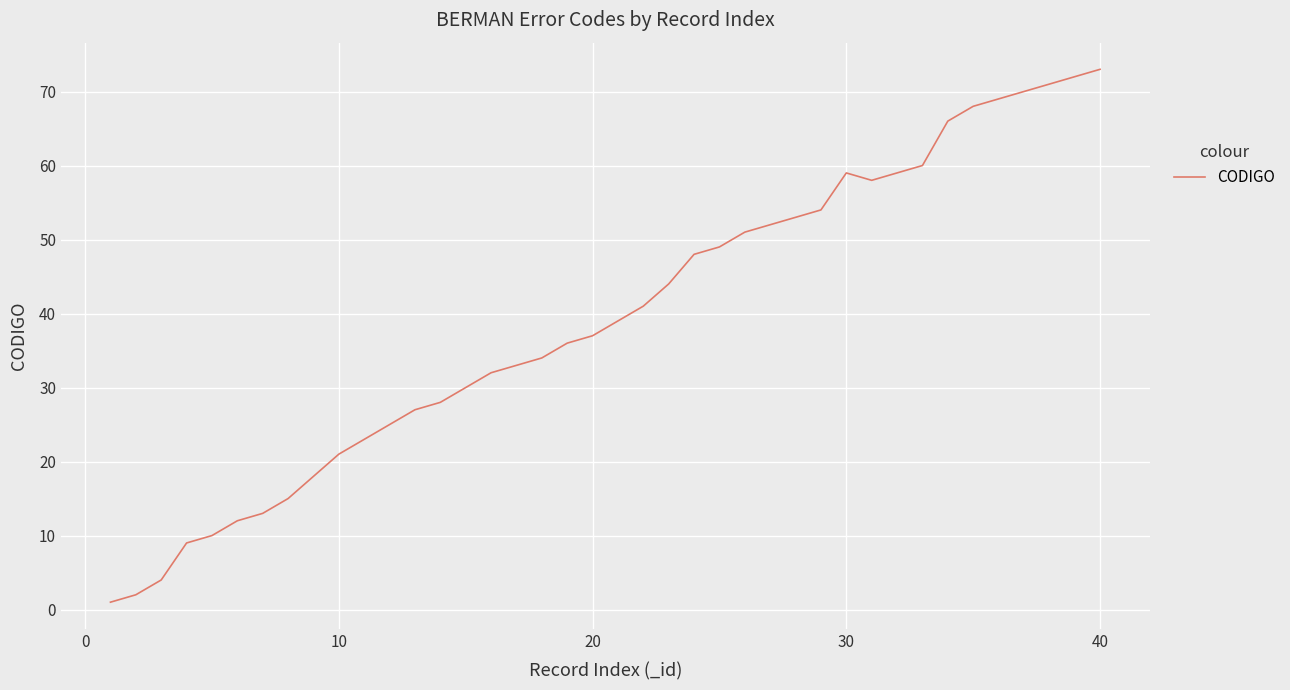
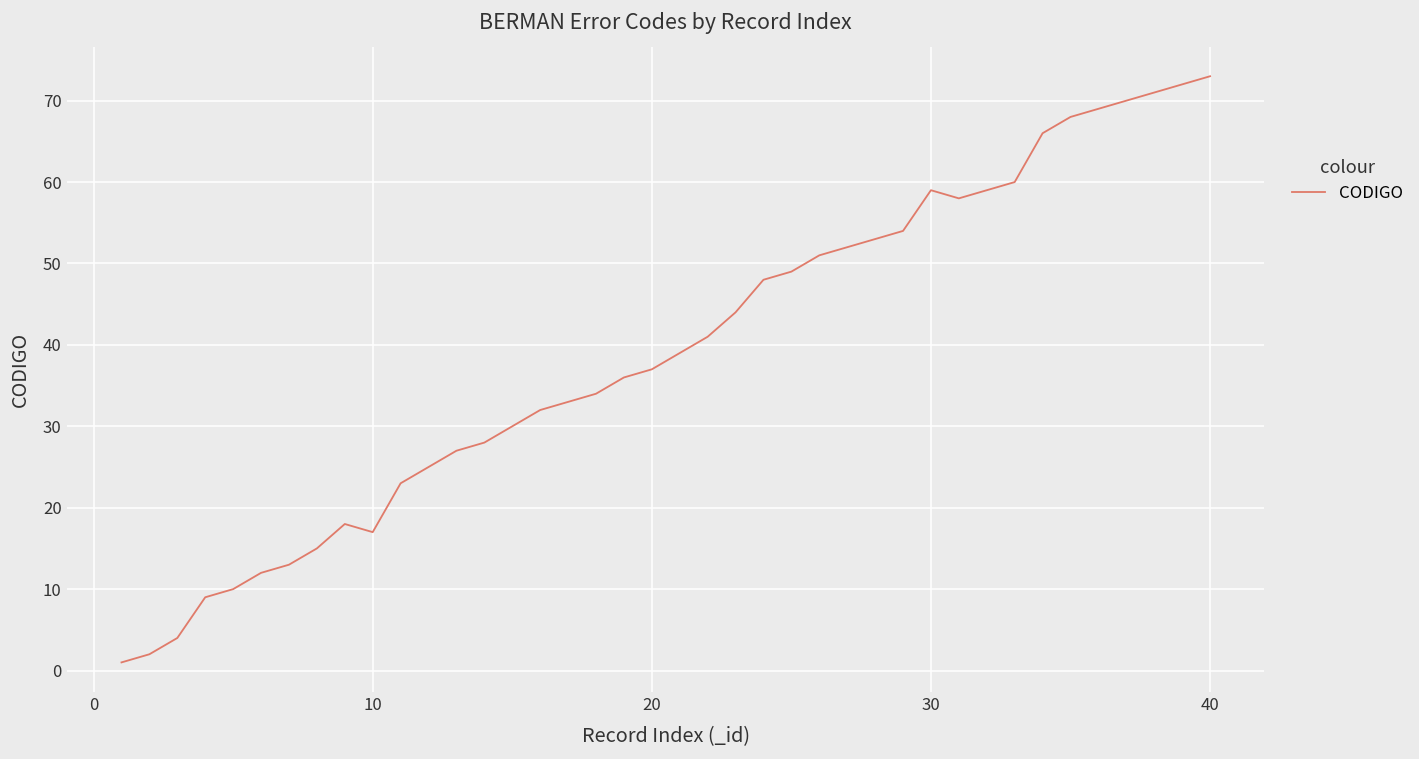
  {
-   "10": 21,
+   "10": 17,
    "20": 37,
    "30": 59,
    "40": 73
  }
